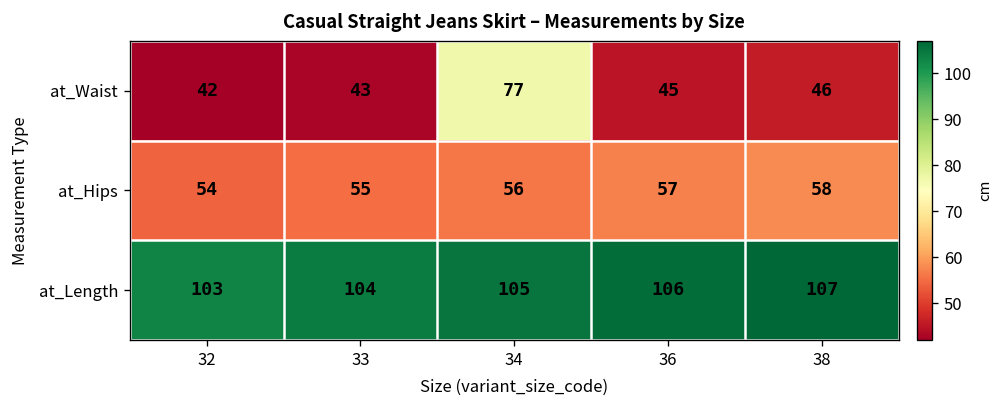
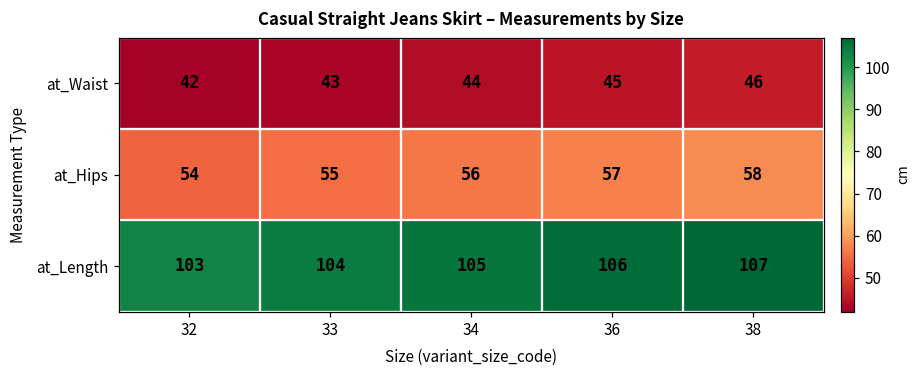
  {
    "at_Waist": {
      "32": 42,
      "33": 43,
-     "34": 77,
+     "34": 44,
      "36": 45,
      "38": 46
    },
    "at_Hips": {
      "32": 54,
      "33": 55,
      "34": 56,
      "36": 57,
      "38": 58
    },
    "at_Length": {
      "32": 103,
      "33": 104,
      "34": 105,
      "36": 106,
      "38": 107
    }
  }
